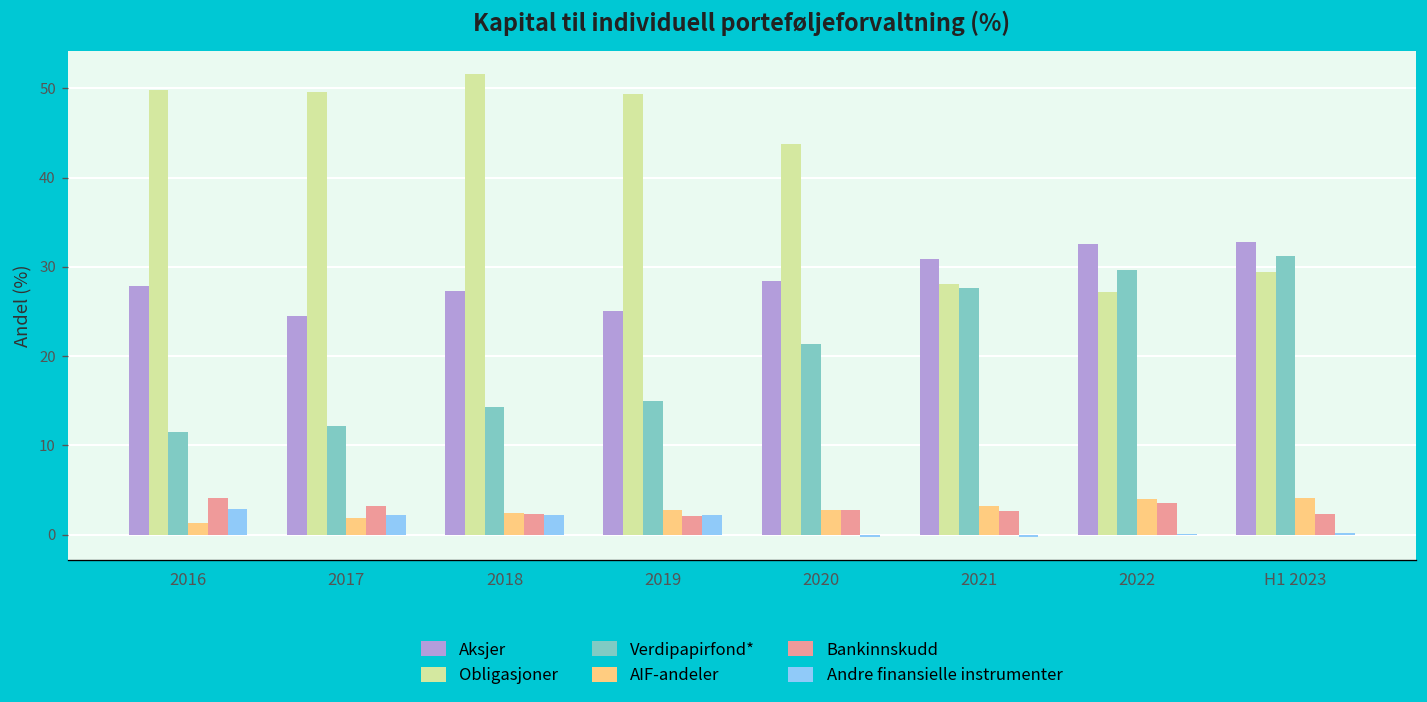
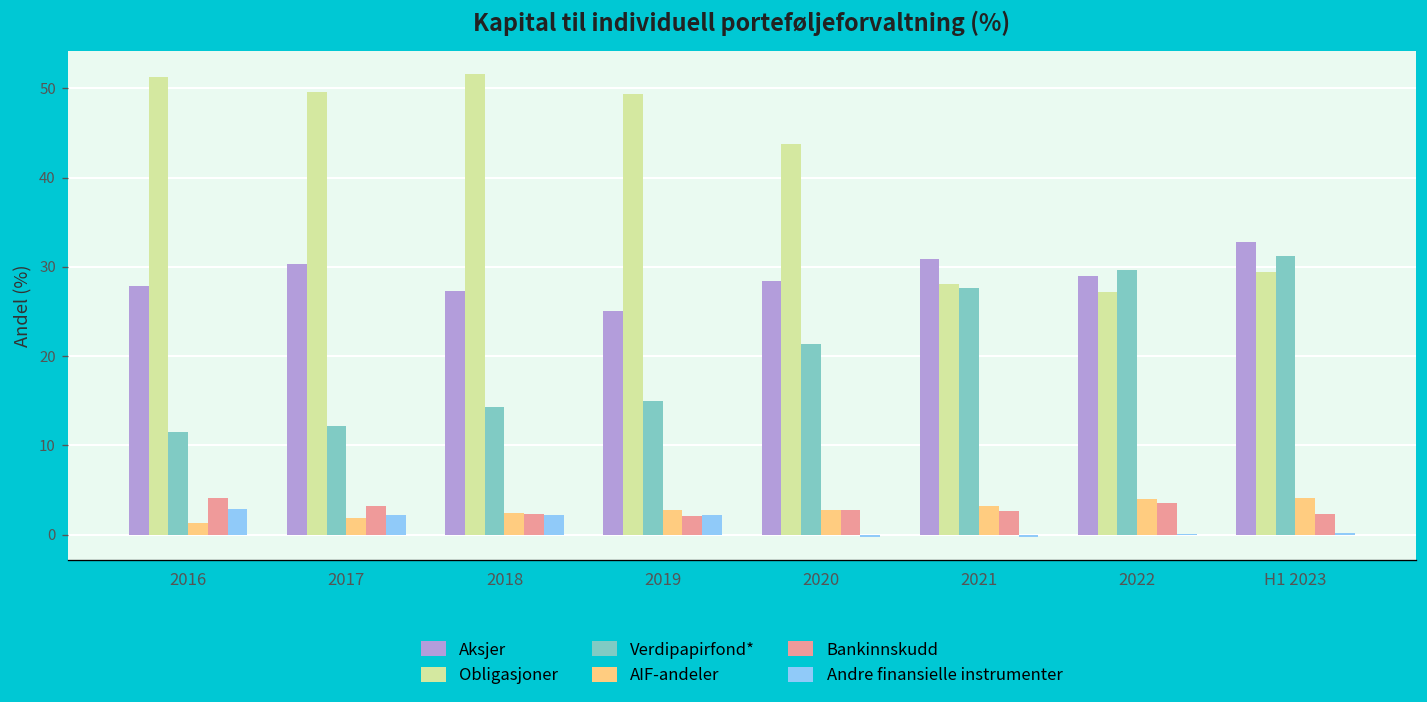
  {
    "Aksjer": {
      "2016": 28,
-     "2017": 25,
+     "2017": 30,
      "2018": 27,
      "2019": 25,
      "2020": 28,
      "2021": 31,
-     "2022": 33,
+     "2022": 29,
      "H1 2023": 33
    },
    "Obligasjoner": {
-     "2016": 50,
+     "2016": 51,
      "2017": 50,
      "2018": 52,
      "2019": 49,
      "2020": 44,
      "2021": 28,
      "2022": 27,
      "H1 2023": 29
    }
  }
